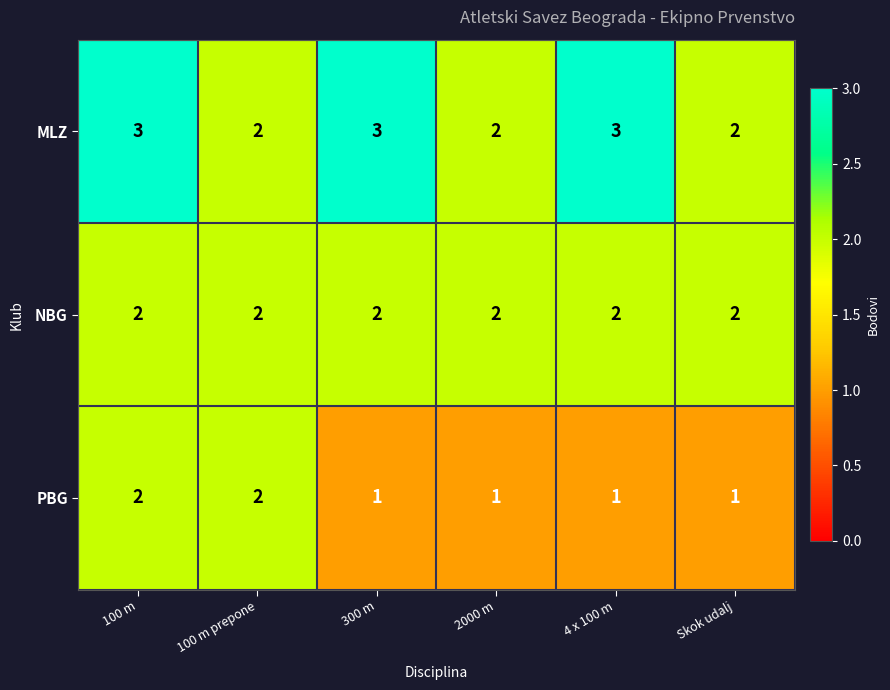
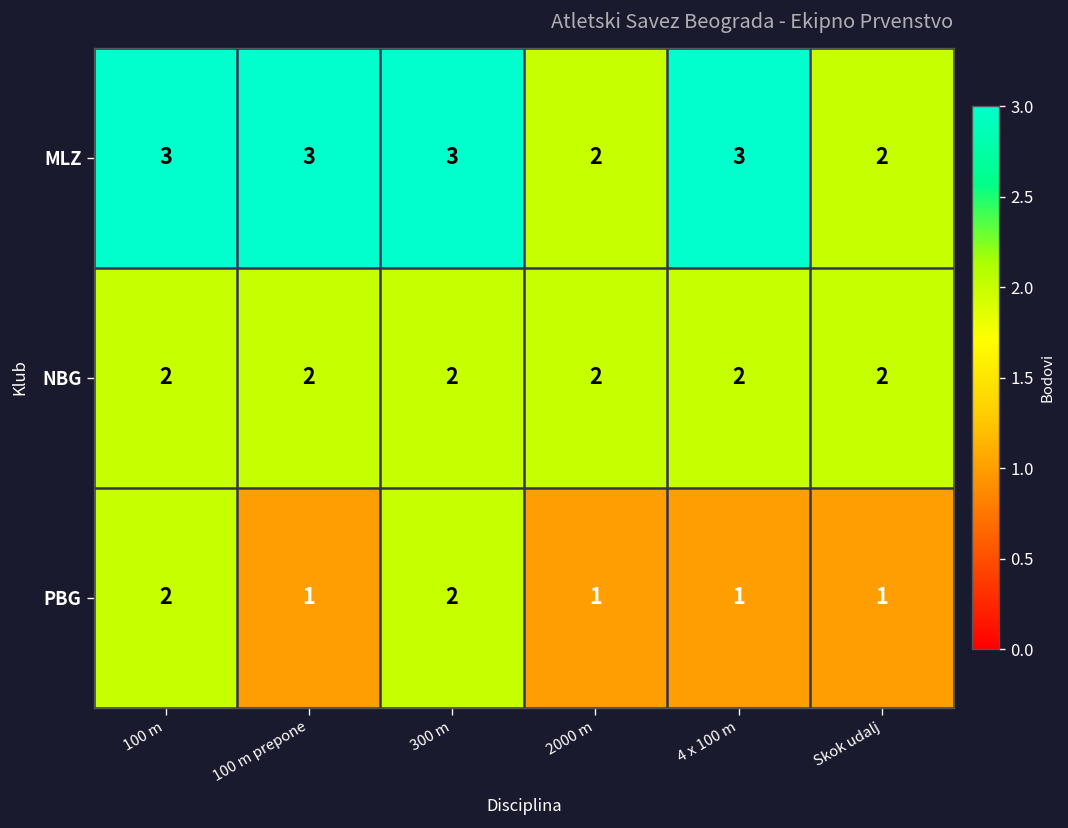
  {
    "MLZ": {
      "100 m": 3,
-     "100 m prepone": 2,
+     "100 m prepone": 3,
      "300 m": 3,
      "2000 m": 2,
      "4 x 100 m": 3,
      "Skok udalj": 2
    },
    "NBG": {
      "100 m": 2,
      "100 m prepone": 2,
      "300 m": 2,
      "2000 m": 2,
      "4 x 100 m": 2,
      "Skok udalj": 2
    },
    "PBG": {
      "100 m": 2,
-     "100 m prepone": 2,
-     "300 m": 1,
+     "100 m prepone": 1,
+     "300 m": 2,
      "2000 m": 1,
      "4 x 100 m": 1,
      "Skok udalj": 1
    }
  }
